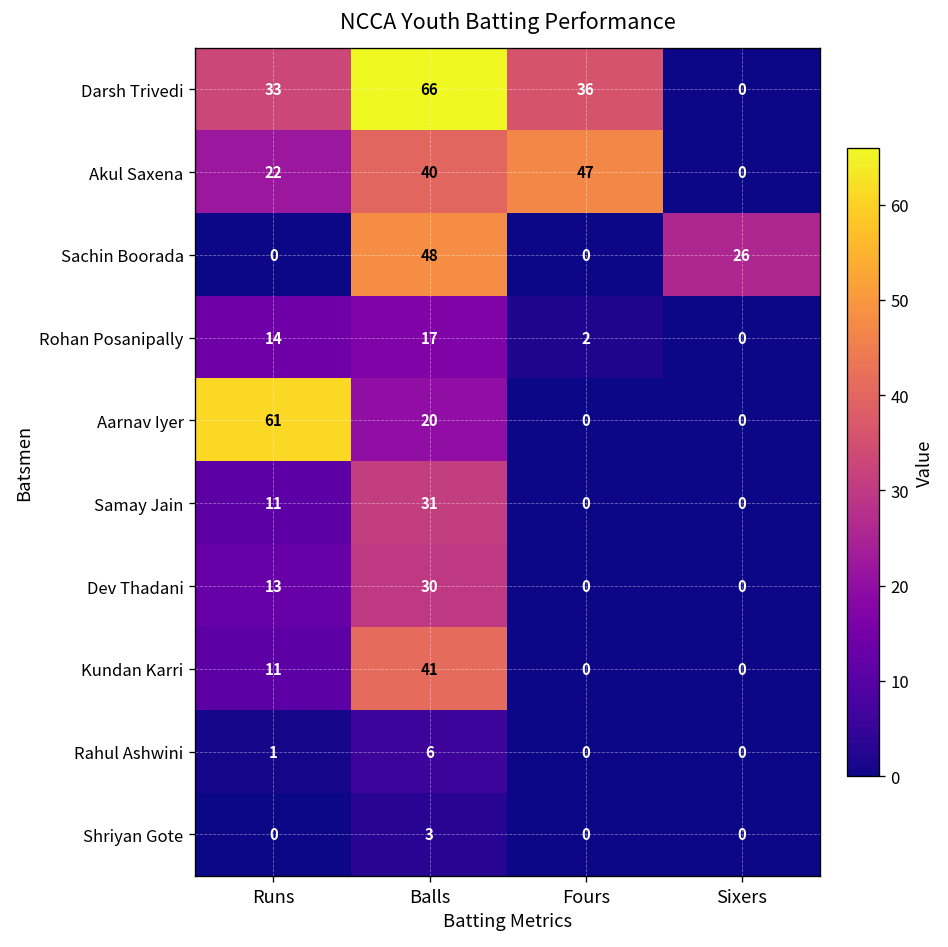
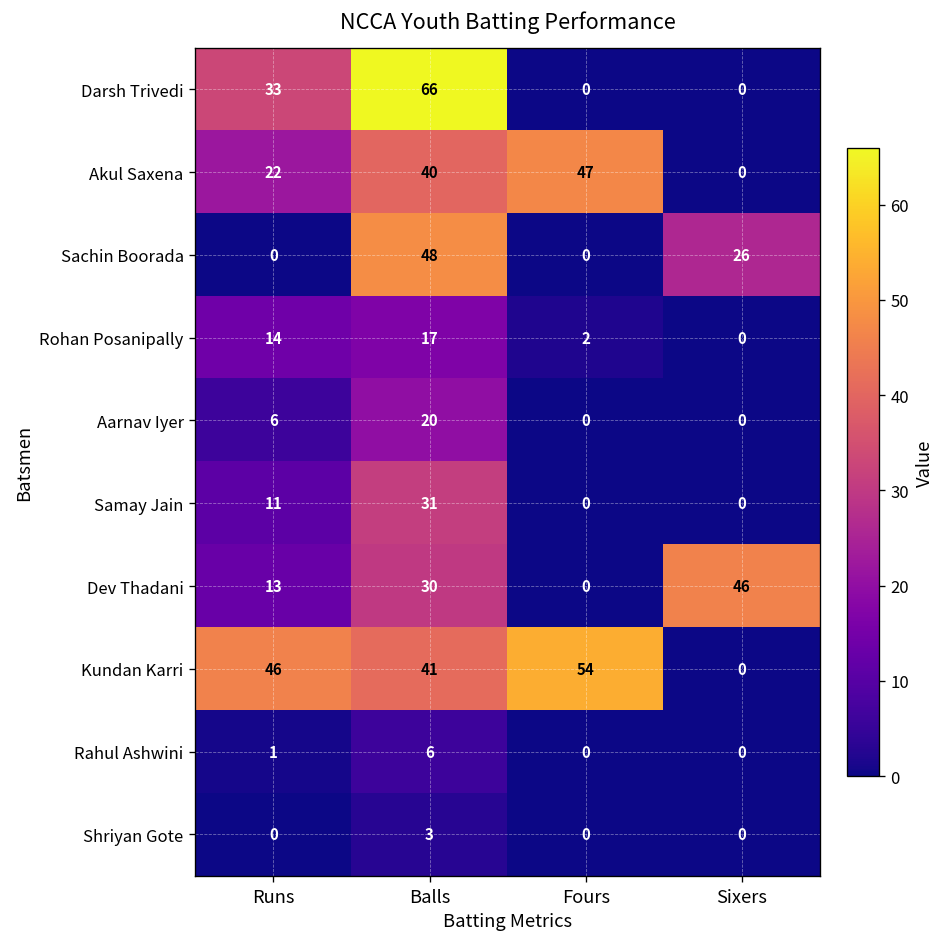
  {
    "Darsh Trivedi": {
      "Runs": 33,
      "Balls": 66,
-     "Fours": 36,
+     "Fours": 0,
      "Sixers": 0
    },
    "Akul Saxena": {
      "Runs": 22,
      "Balls": 40,
      "Fours": 47,
      "Sixers": 0
    },
    "Sachin Boorada": {
      "Runs": 0,
      "Balls": 48,
      "Fours": 0,
      "Sixers": 26
    },
    "Rohan Posanipally": {
      "Runs": 14,
      "Balls": 17,
      "Fours": 2,
      "Sixers": 0
    },
    "Aarnav Iyer": {
-     "Runs": 61,
+     "Runs": 6,
      "Balls": 20,
      "Fours": 0,
      "Sixers": 0
    },
    "Samay Jain": {
      "Runs": 11,
      "Balls": 31,
      "Fours": 0,
      "Sixers": 0
    },
    "Dev Thadani": {
      "Runs": 13,
      "Balls": 30,
      "Fours": 0,
-     "Sixers": 0
+     "Sixers": 46
    },
    "Kundan Karri": {
-     "Runs": 11,
+     "Runs": 46,
      "Balls": 41,
-     "Fours": 0,
+     "Fours": 54,
      "Sixers": 0
    },
    "Rahul Ashwini": {
      "Runs": 1,
      "Balls": 6,
      "Fours": 0,
      "Sixers": 0
    },
    "Shriyan Gote": {
      "Runs": 0,
      "Balls": 3,
      "Fours": 0,
      "Sixers": 0
    }
  }
